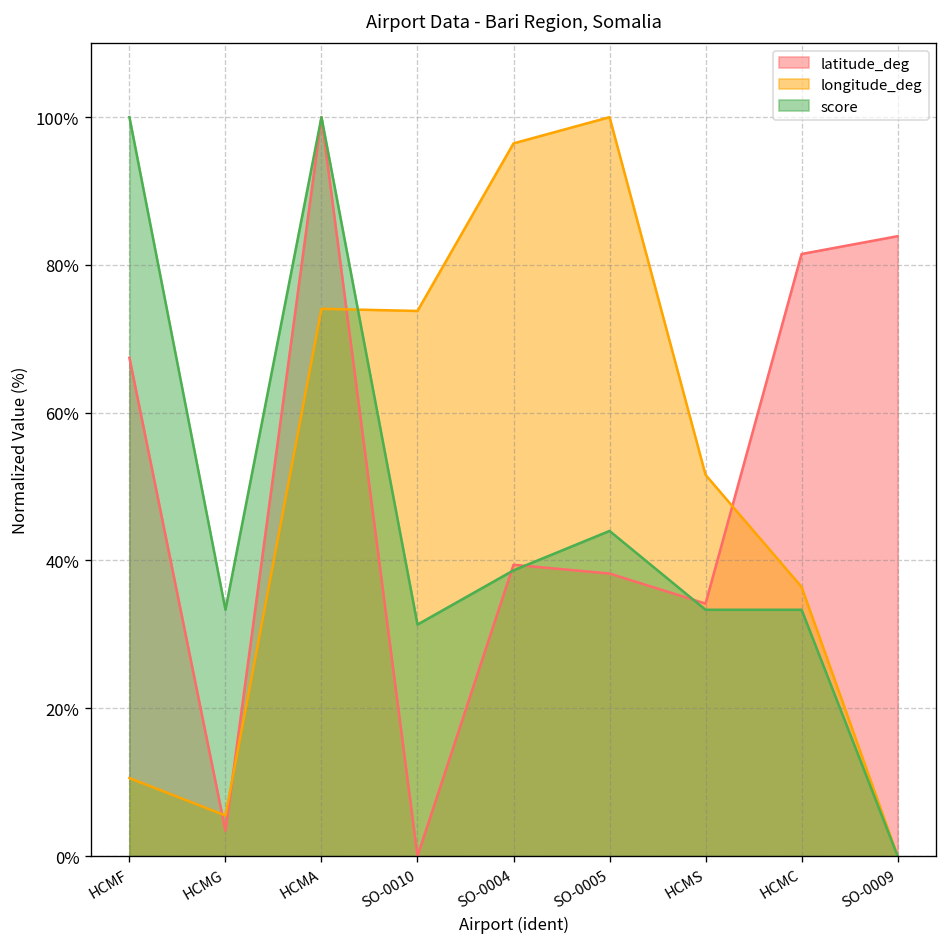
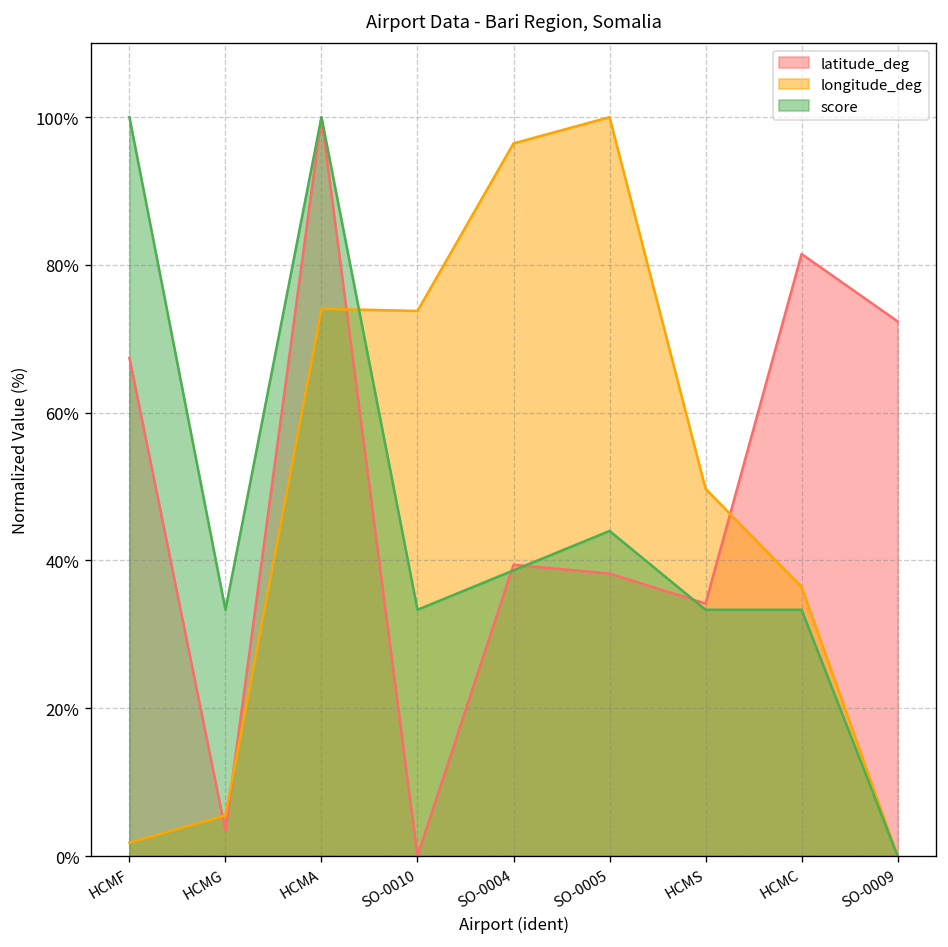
  {
    "latitude_deg": {
      "HCMF": "67%",
      "HCMG": "3%",
      "SO-0010": "0%",
      "SO-0004": "39%",
      "SO-0005": "38%",
      "HCMS": "34%",
      "HCMC": "81%",
-     "SO-0009": "84%"
+     "SO-0009": "72%"
    },
    "longitude_deg": {
-     "HCMF": "11%",
+     "HCMF": "2%",
      "HCMG": "5%",
      "HCMA": "74%",
      "SO-0010": "74%",
      "SO-0004": "96%",
      "SO-0005": "100%",
-     "HCMS": "52%",
+     "HCMS": "50%",
      "HCMC": "36%"
    },
    "score": {
      "HCMF": "100%",
      "HCMG": "33%",
-     "SO-0010": "31%",
+     "SO-0010": "33%",
      "SO-0004": "39%",
      "SO-0005": "44%",
      "HCMS": "33%",
      "HCMC": "33%"
    }
  }
